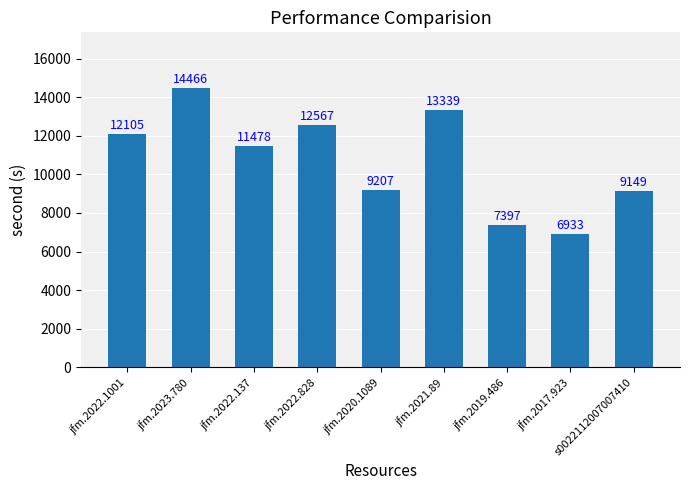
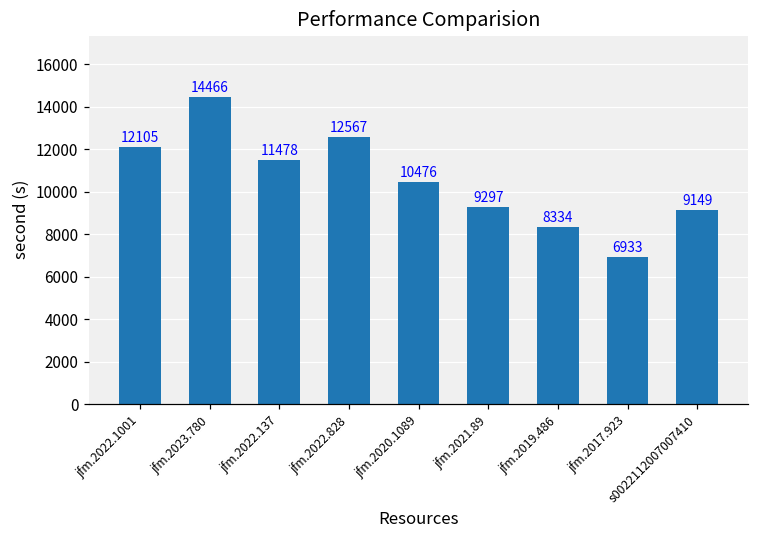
  {
    "jfm.2022.1001": 12105,
    "jfm.2023.780": 14466,
    "jfm.2022.137": 11478,
    "jfm.2022.828": 12567,
-   "jfm.2020.1089": 9207,
-   "jfm.2021.89": 13339,
-   "jfm.2019.486": 7397,
+   "jfm.2020.1089": 10476,
+   "jfm.2021.89": 9297,
+   "jfm.2019.486": 8334,
    "jfm.2017.923": 6933,
    "s0022112007007410": 9149
  }
